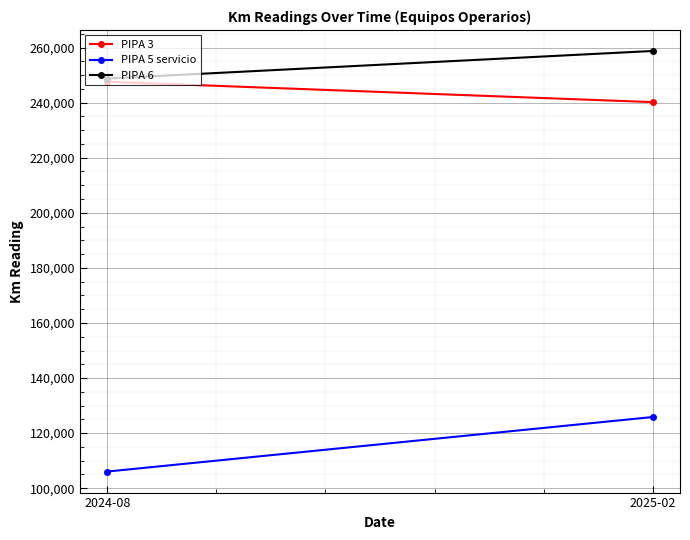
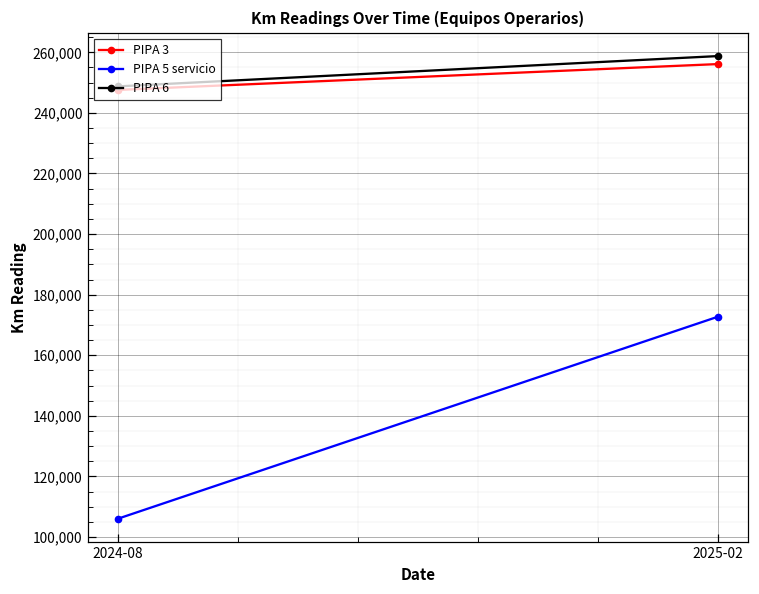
  {
    "PIPA 3": {
-     "2025-02": "240,000"
+     "2025-02": "256,000"
    },
    "PIPA 5 servicio": {
      "2024-08": "106,000",
-     "2025-02": "126,000"
+     "2025-02": "173,000"
    },
    "PIPA 6": {
      "2025-02": "259,000"
    }
  }
